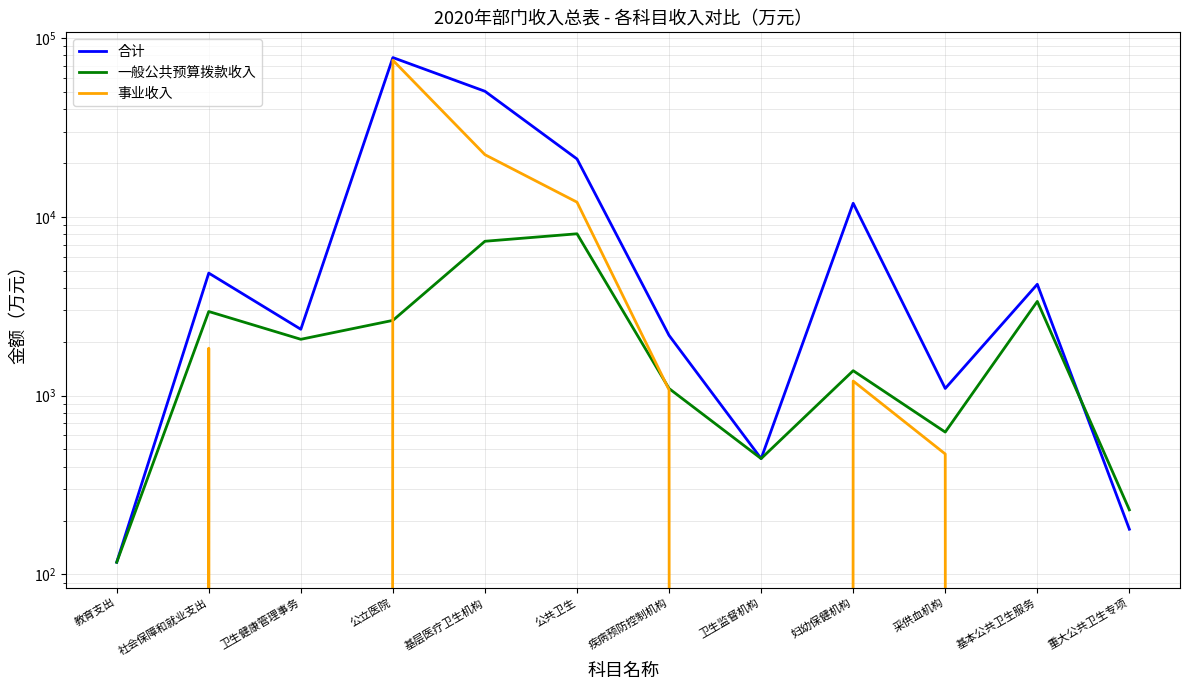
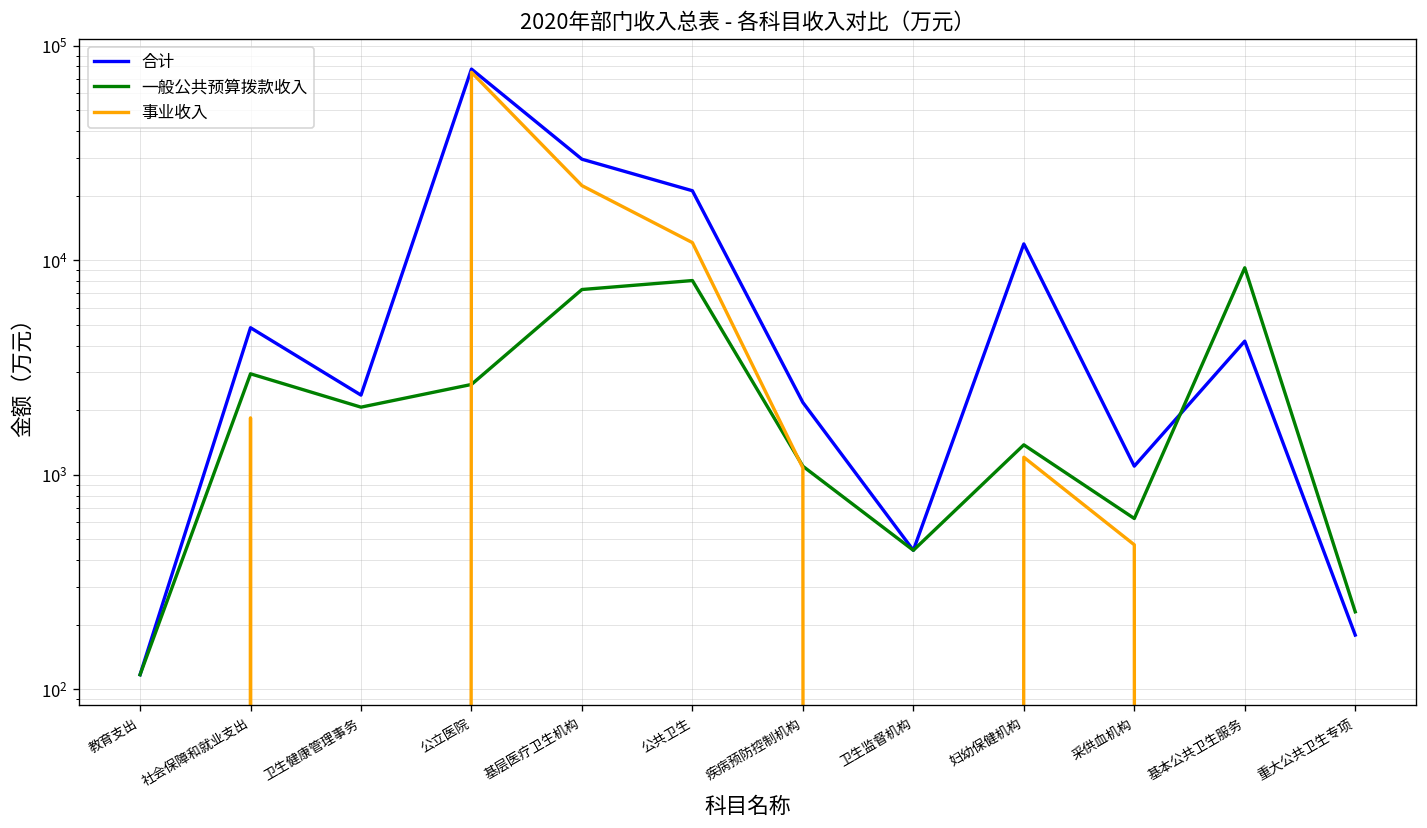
  {
    "合计": {
      "社会保障和就业支出": 4800,
      "卫生健康管理事务": 2400,
      "公立医院": 80000,
-     "基层医疗卫生机构": 50000,
+     "基层医疗卫生机构": 30000,
      "公共卫生": 21000,
      "疾病预防控制机构": 2200,
      "妇幼保健机构": 12000,
      "采供血机构": 1100,
      "基本公共卫生服务": 4200,
      "重大公共卫生专项": 180
    },
    "一般公共预算拨款收入": {
      "社会保障和就业支出": 3000,
      "卫生健康管理事务": 2100,
      "公立医院": 2600,
      "基层医疗卫生机构": 7300,
      "公共卫生": 8000,
      "妇幼保健机构": 1400,
      "采供血机构": 630,
-     "基本公共卫生服务": 3400,
+     "基本公共卫生服务": 9000,
      "重大公共卫生专项": 230
    },
    "事业收入": {
      "社会保障和就业支出": 1800,
      "公立医院": 75000,
      "基层医疗卫生机构": 22000,
      "公共卫生": 12000,
      "妇幼保健机构": 1200,
      "采供血机构": 470
    }
  }
